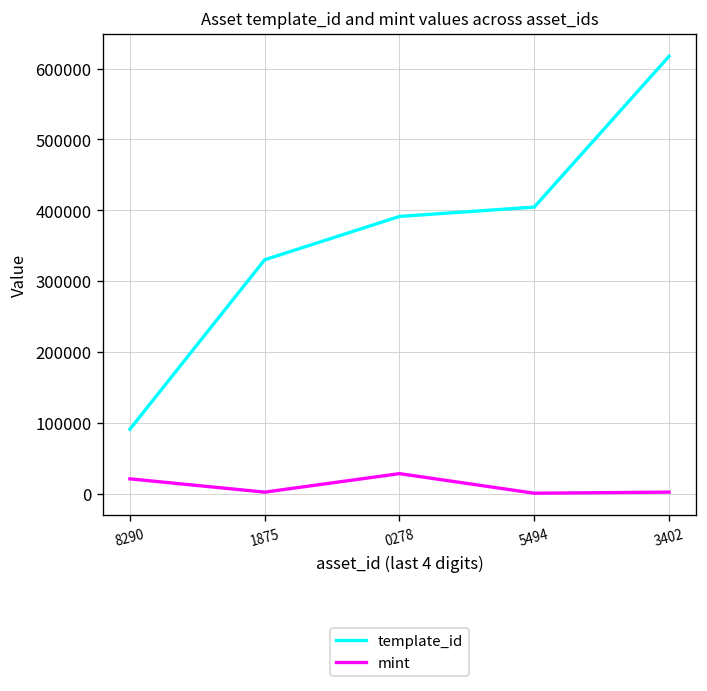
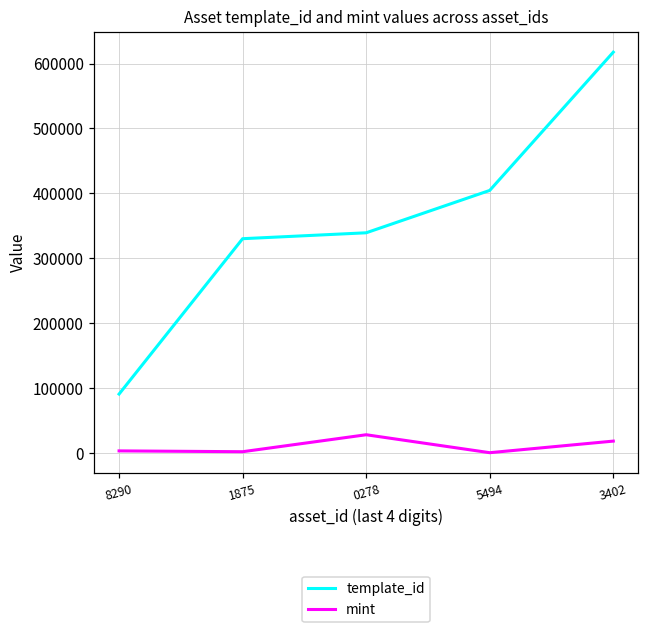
  {
    "template_id": {
      "8290": 90000,
      "1875": 330000,
-     "0278": 390000,
+     "0278": 340000,
      "5494": 400000,
      "3402": 620000
    },
    "mint": {
-     "8290": 20000,
+     "8290": 0,
      "1875": 0,
      "0278": 30000,
      "5494": 0,
-     "3402": 0
+     "3402": 20000
    }
  }
